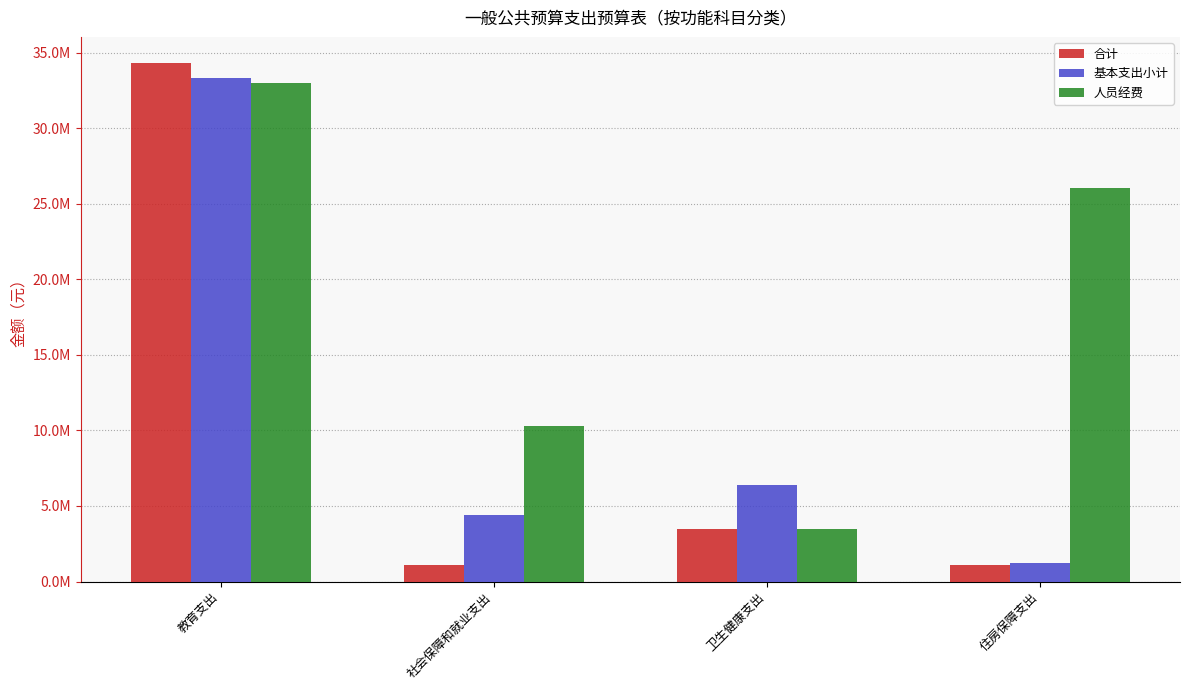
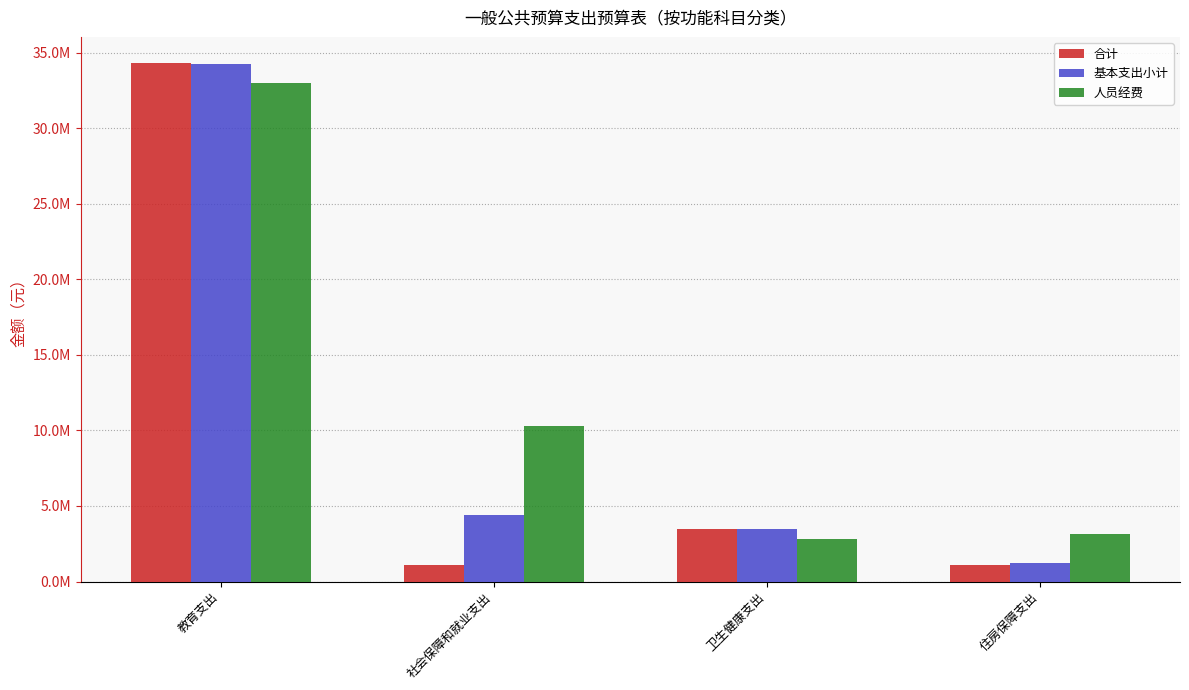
  {
    "合计": {
      "教育支出": 34300000,
      "社会保障和就业支出": 1100000,
      "卫生健康支出": 3500000,
      "住房保障支出": 1100000
    },
    "基本支出小计": {
-     "教育支出": 33400000,
+     "教育支出": 34200000,
      "社会保障和就业支出": 4400000,
-     "卫生健康支出": 6400000,
+     "卫生健康支出": 3500000,
      "住房保障支出": 1200000
    },
    "人员经费": {
      "教育支出": 33000000,
      "社会保障和就业支出": 10300000,
-     "卫生健康支出": 3500000,
-     "住房保障支出": 26000000
+     "卫生健康支出": 2800000,
+     "住房保障支出": 3100000
    }
  }
